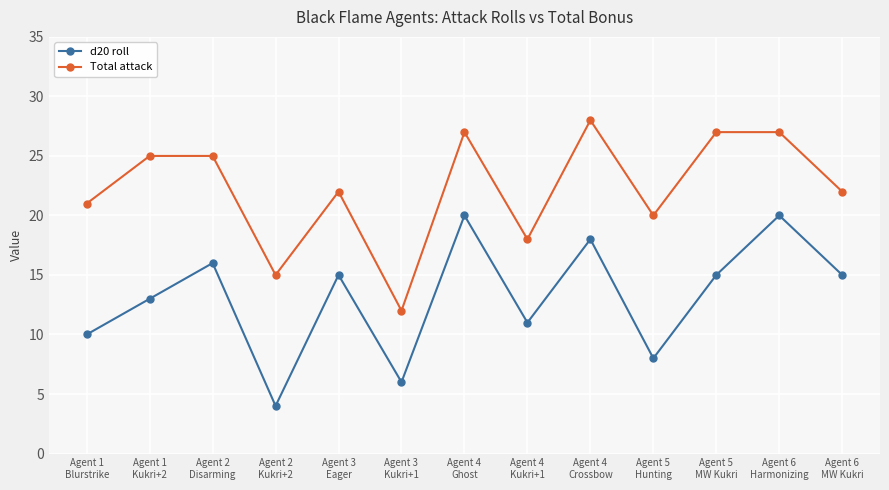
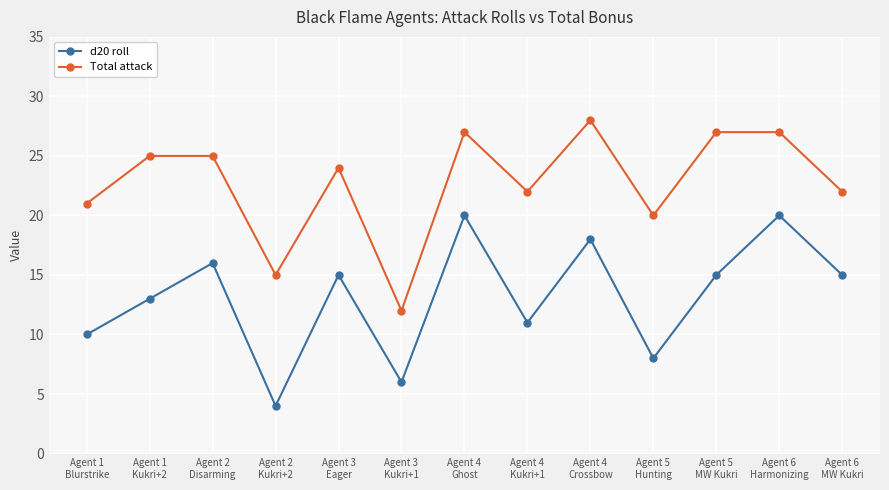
  {
    "d20 roll": {
      "Agent 1 Blurstrike": 10,
      "Agent 1 Kukri+2": 13,
      "Agent 2 Disarming": 16,
      "Agent 2 Kukri+2": 4,
      "Agent 3 Eager": 15,
      "Agent 3 Kukri+1": 6,
      "Agent 4 Ghost": 20,
      "Agent 4 Kukri+1": 11,
      "Agent 4 Crossbow": 18,
      "Agent 5 Hunting": 8,
      "Agent 5 MW Kukri": 15,
      "Agent 6 Harmonizing": 20,
      "Agent 6 MW Kukri": 15
    },
    "Total attack": {
      "Agent 1 Blurstrike": 21,
      "Agent 1 Kukri+2": 25,
      "Agent 2 Disarming": 25,
      "Agent 2 Kukri+2": 15,
-     "Agent 3 Eager": 22,
+     "Agent 3 Eager": 24,
      "Agent 3 Kukri+1": 12,
      "Agent 4 Ghost": 27,
-     "Agent 4 Kukri+1": 18,
+     "Agent 4 Kukri+1": 22,
      "Agent 4 Crossbow": 28,
      "Agent 5 Hunting": 20,
      "Agent 5 MW Kukri": 27,
      "Agent 6 Harmonizing": 27,
      "Agent 6 MW Kukri": 22
    }
  }
